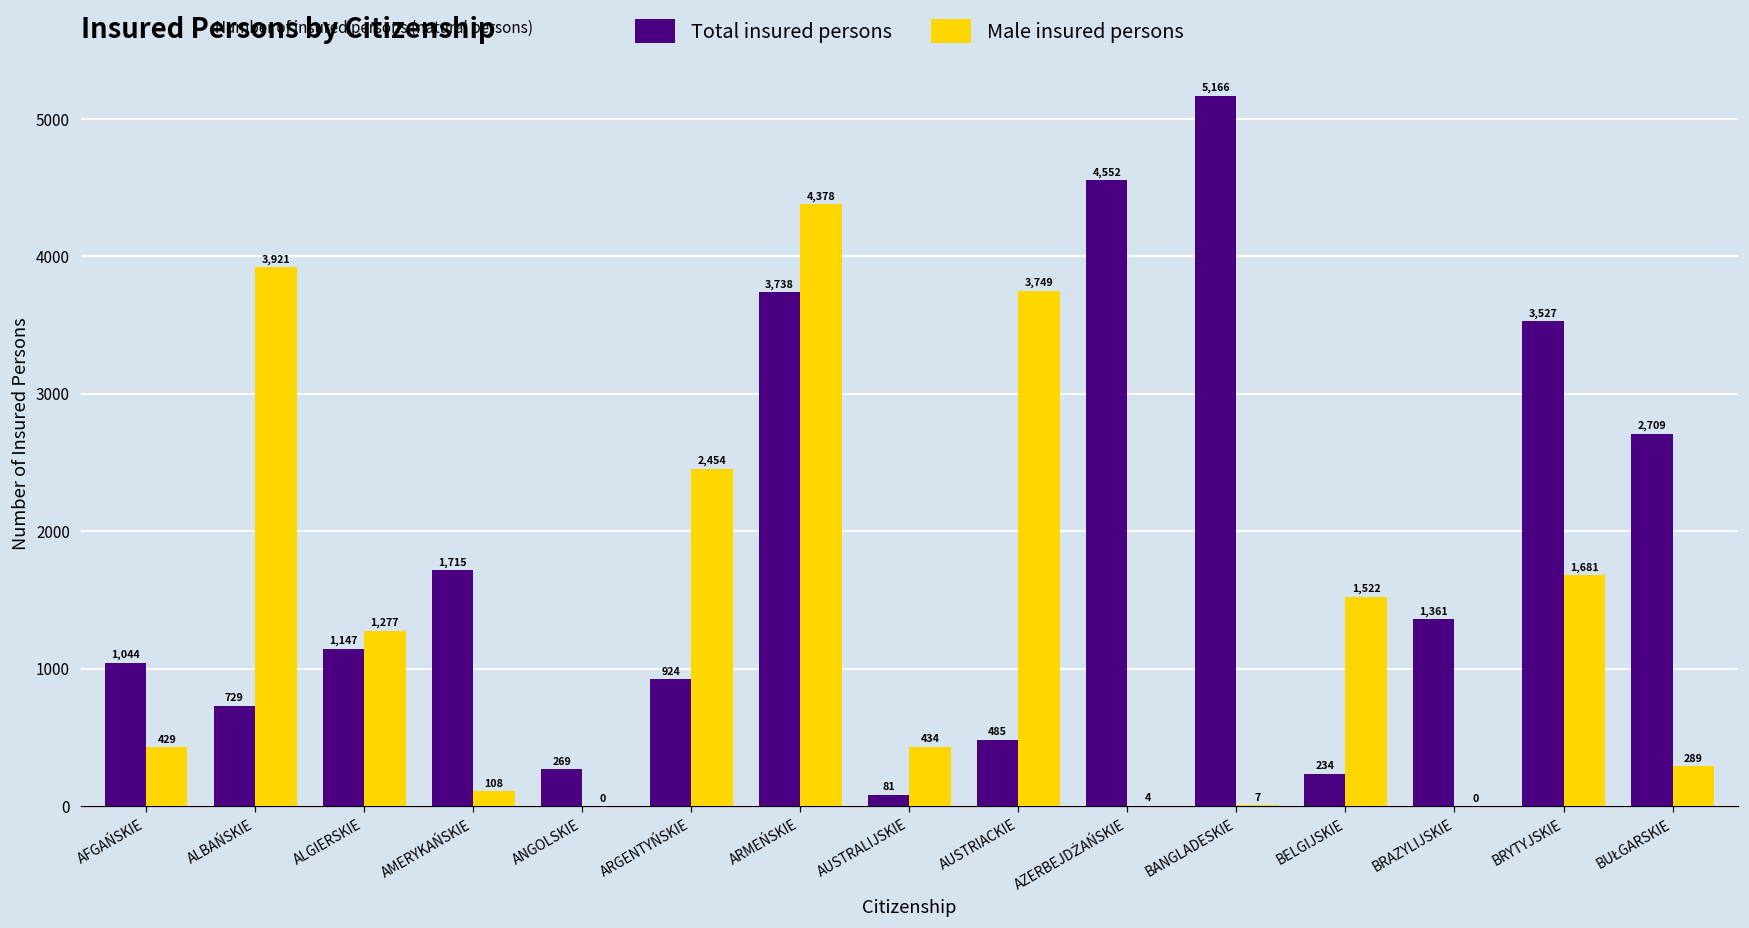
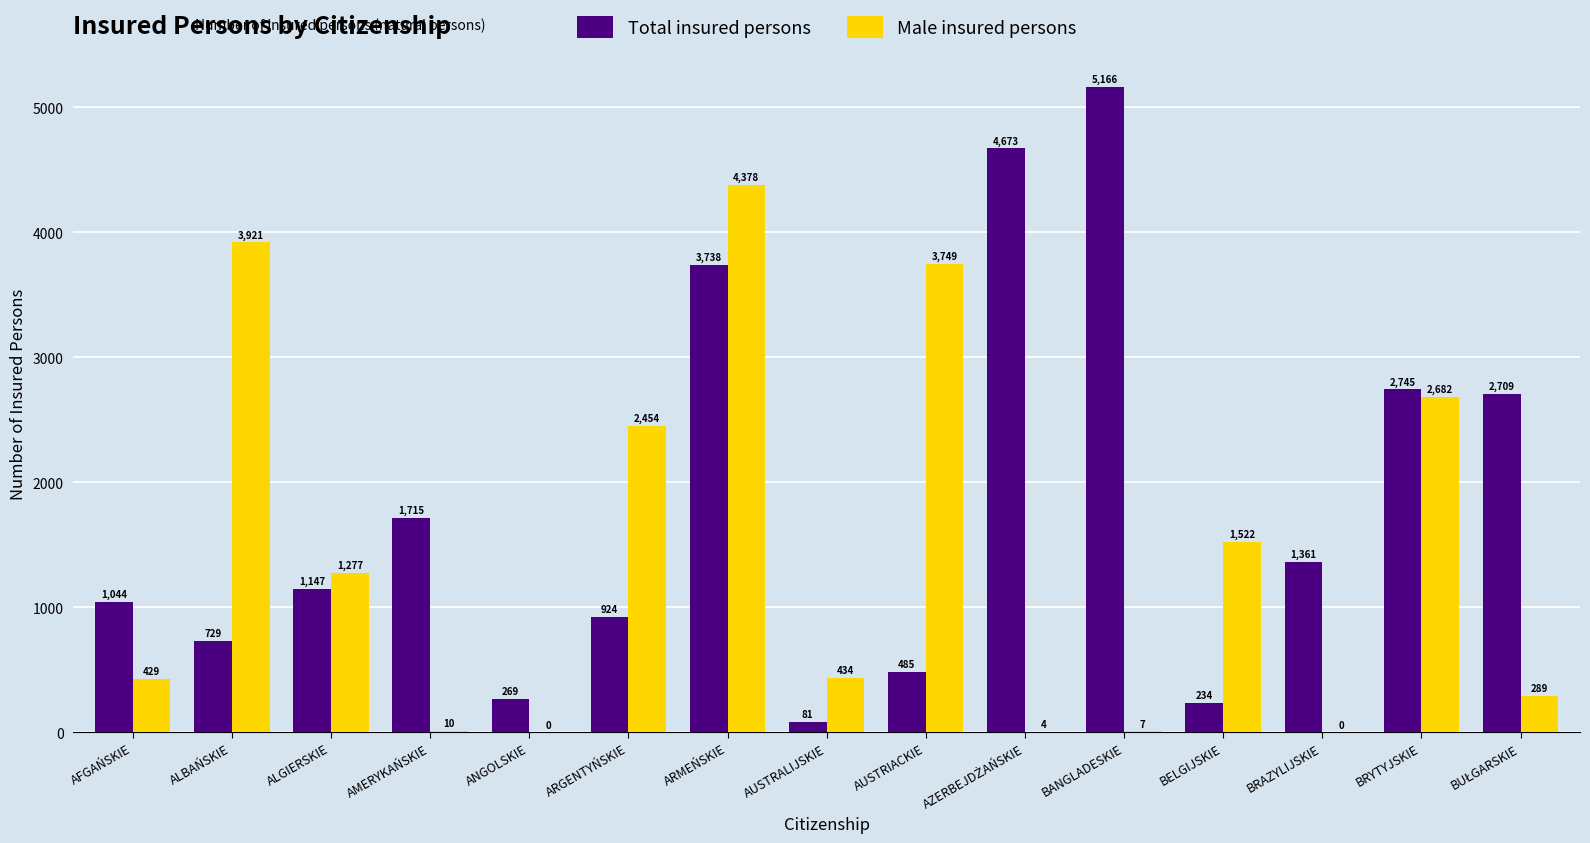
  {
    "Total insured persons": {
      "AFGAŃSKIE": "1,044",
      "ALBAŃSKIE": "729",
      "ALGIERSKIE": "1,147",
      "AMERYKAŃSKIE": "1,715",
      "ANGOLSKIE": "269",
      "ARGENTYŃSKIE": "924",
      "ARMEŃSKIE": "3,738",
      "AUSTRALIJSKIE": "81",
      "AUSTRIACKIE": "485",
-     "AZERBEJDŻAŃSKIE": "4,552",
+     "AZERBEJDŻAŃSKIE": "4,673",
      "BANGLADESKIE": "5,166",
      "BELGIJSKIE": "234",
      "BRAZYLIJSKIE": "1,361",
-     "BRYTYJSKIE": "3,527",
+     "BRYTYJSKIE": "2,745",
      "BUŁGARSKIE": "2,709"
    },
    "Male insured persons": {
      "AFGAŃSKIE": "429",
      "ALBAŃSKIE": "3,921",
      "ALGIERSKIE": "1,277",
-     "AMERYKAŃSKIE": "108",
+     "AMERYKAŃSKIE": "10",
      "ANGOLSKIE": "0",
      "ARGENTYŃSKIE": "2,454",
      "ARMEŃSKIE": "4,378",
      "AUSTRALIJSKIE": "434",
      "AUSTRIACKIE": "3,749",
      "AZERBEJDŻAŃSKIE": "4",
      "BANGLADESKIE": "7",
      "BELGIJSKIE": "1,522",
      "BRAZYLIJSKIE": "0",
-     "BRYTYJSKIE": "1,681",
+     "BRYTYJSKIE": "2,682",
      "BUŁGARSKIE": "289"
    }
  }
